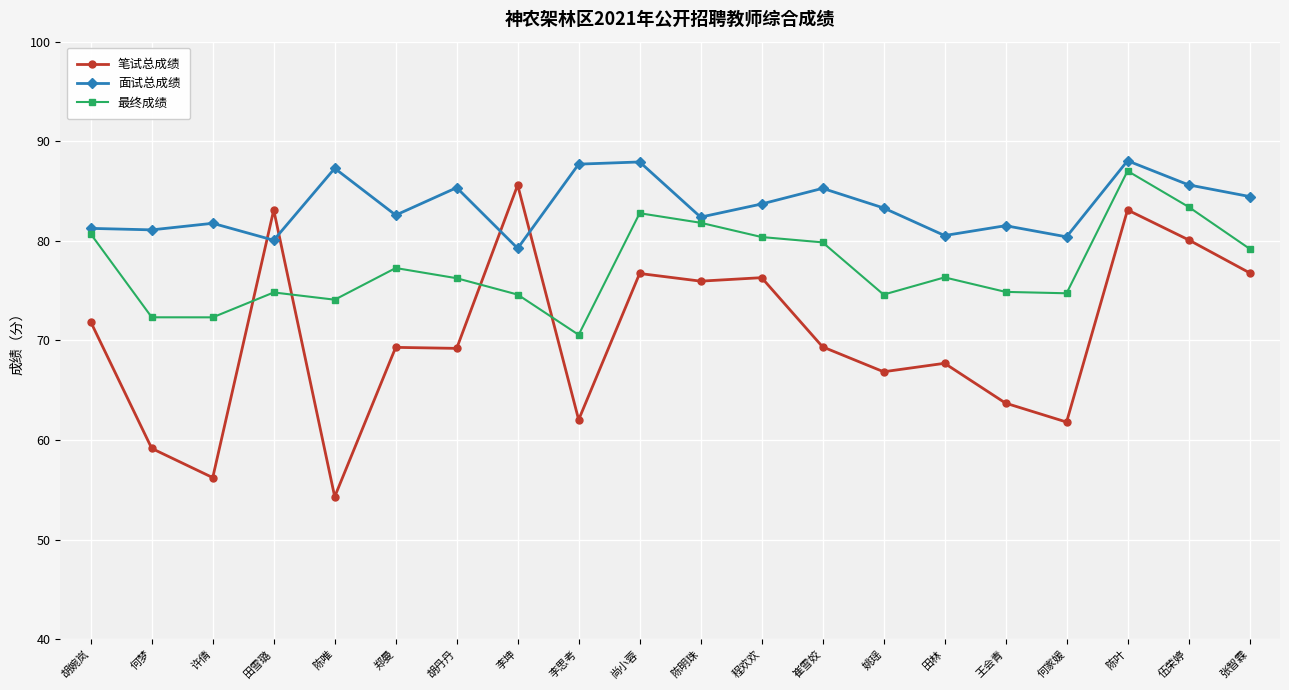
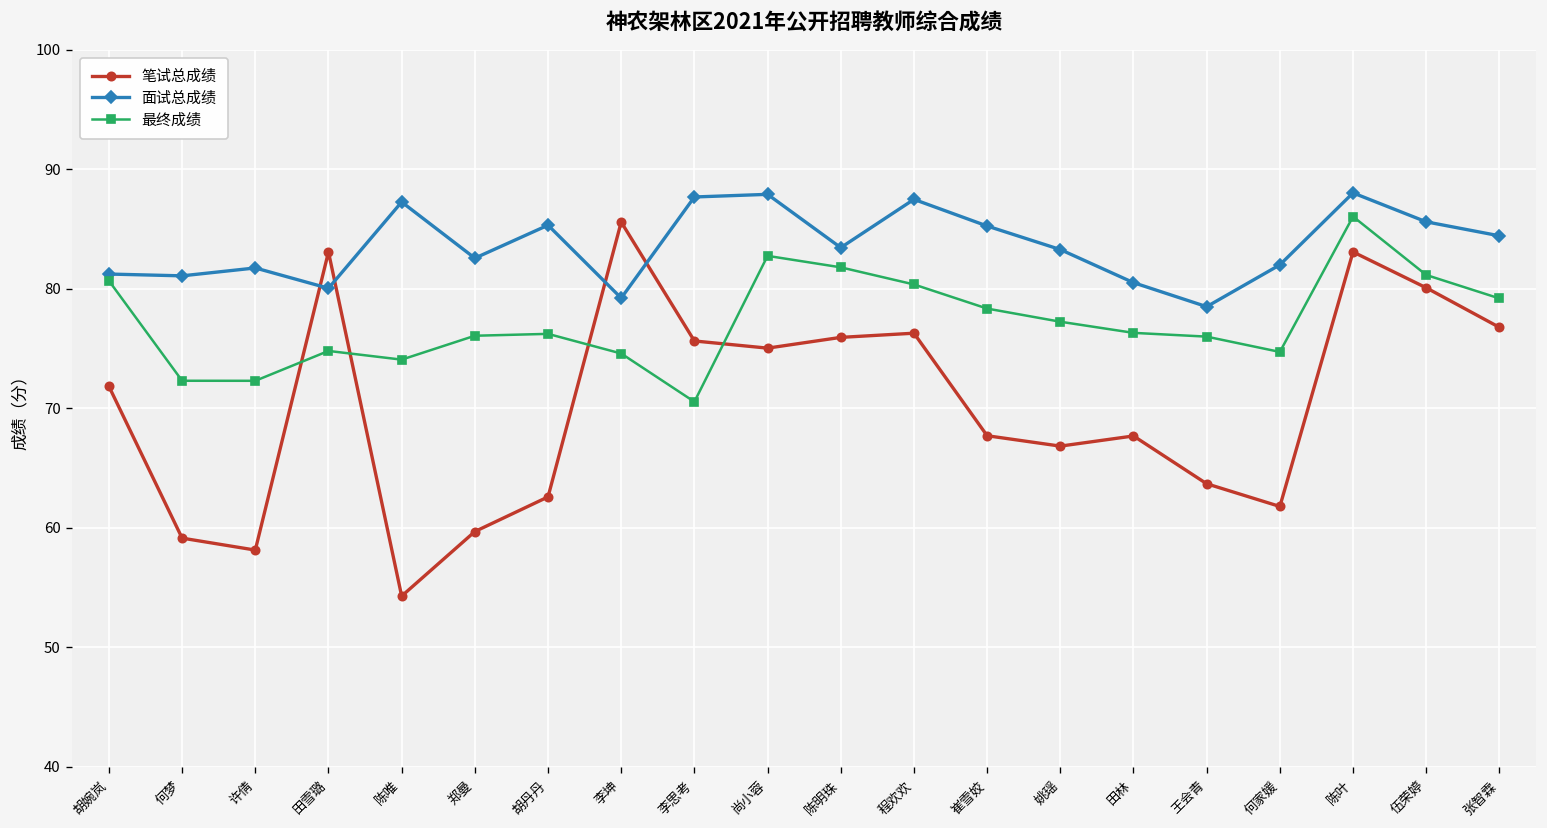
  {
    "笔试总成绩": {
      "胡婉岚": 72,
      "何梦": 59,
-     "许倩": 56,
+     "许倩": 58,
      "田雪璐": 83,
      "陈唯": 54,
-     "郑曼": 69,
-     "胡丹丹": 69,
+     "郑曼": 60,
+     "胡丹丹": 63,
      "李坤": 86,
-     "李思考": 62,
-     "尚小蓉": 77,
+     "李思考": 76,
+     "尚小蓉": 75,
      "陈明珠": 76,
      "程欢欢": 76,
-     "崔雪姣": 69,
+     "崔雪姣": 68,
      "姚瑶": 67,
      "田林": 68,
      "王会青": 64,
      "何家媛": 62,
      "陈叶": 83,
      "伍荣婷": 80,
      "张智霖": 77
    },
    "面试总成绩": {
      "胡婉岚": 81,
      "何梦": 81,
      "许倩": 82,
      "田雪璐": 80,
      "陈唯": 87,
      "郑曼": 83,
      "胡丹丹": 85,
      "李坤": 79,
      "李思考": 88,
      "尚小蓉": 88,
-     "陈明珠": 82,
-     "程欢欢": 84,
+     "陈明珠": 83,
+     "程欢欢": 88,
      "崔雪姣": 85,
      "姚瑶": 83,
      "田林": 81,
-     "王会青": 82,
-     "何家媛": 80,
+     "王会青": 79,
+     "何家媛": 82,
      "陈叶": 88,
      "伍荣婷": 86,
      "张智霖": 84
    },
    "最终成绩": {
      "胡婉岚": 81,
      "何梦": 72,
      "许倩": 72,
      "田雪璐": 75,
      "陈唯": 74,
-     "郑曼": 77,
+     "郑曼": 76,
      "胡丹丹": 76,
      "李坤": 75,
      "李思考": 71,
      "尚小蓉": 83,
      "陈明珠": 82,
      "程欢欢": 80,
-     "崔雪姣": 80,
-     "姚瑶": 75,
+     "崔雪姣": 78,
+     "姚瑶": 77,
      "田林": 76,
-     "王会青": 75,
+     "王会青": 76,
      "何家媛": 75,
-     "陈叶": 87,
-     "伍荣婷": 83,
+     "陈叶": 86,
+     "伍荣婷": 81,
      "张智霖": 79
    }
  }
